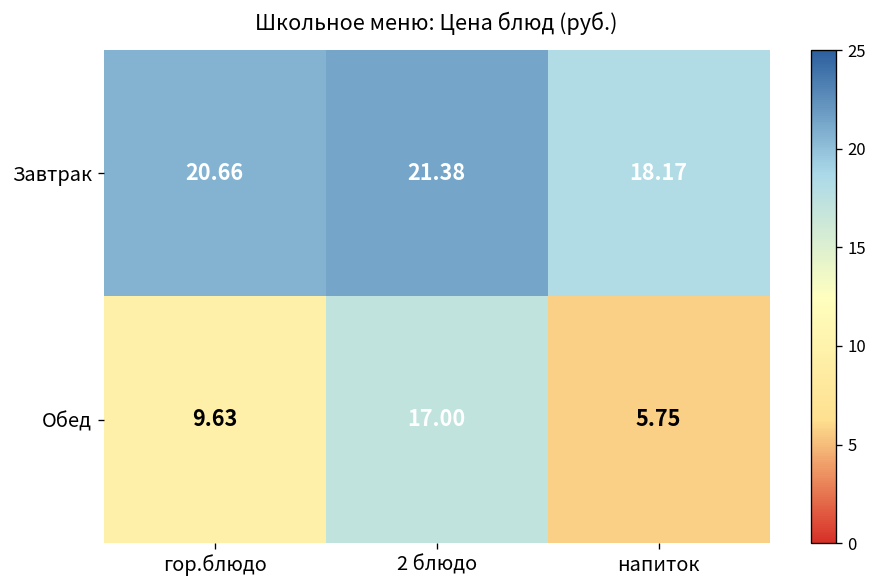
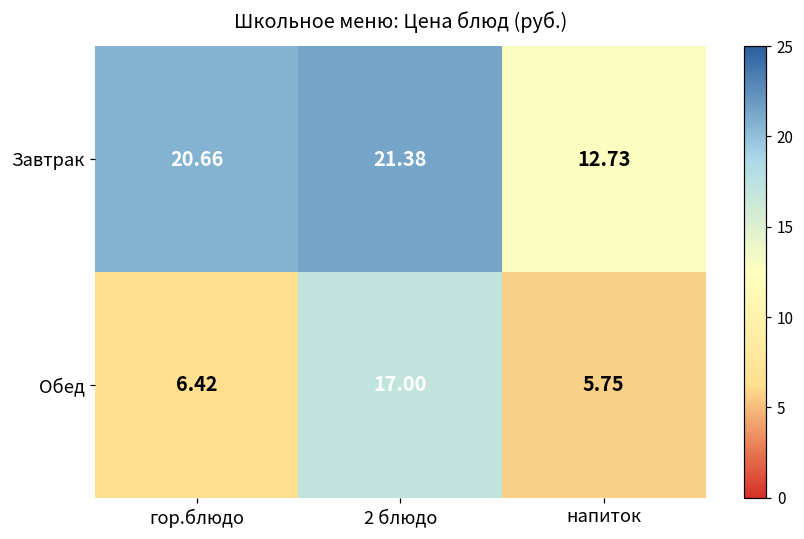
  {
    "Завтрак": {
      "гор.блюдо": 20.66,
      "2 блюдо": 21.38,
-     "напиток": 18.17
+     "напиток": 12.73
    },
    "Обед": {
-     "гор.блюдо": 9.63,
+     "гор.блюдо": 6.42,
      "2 блюдо": 17.00,
      "напиток": 5.75
    }
  }
